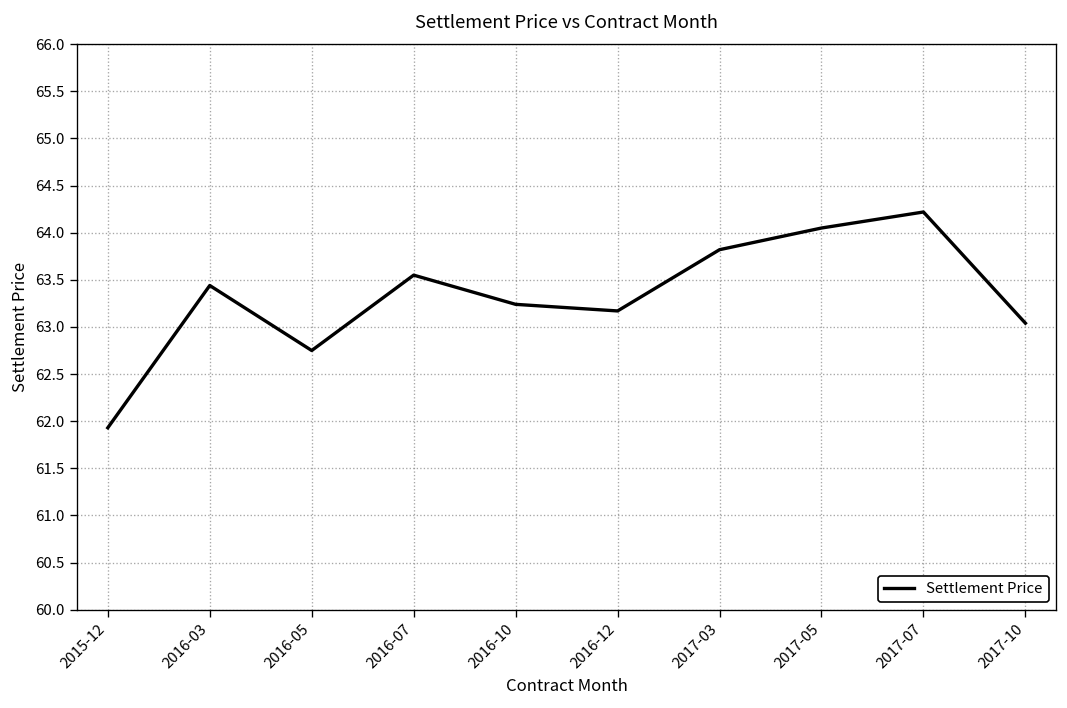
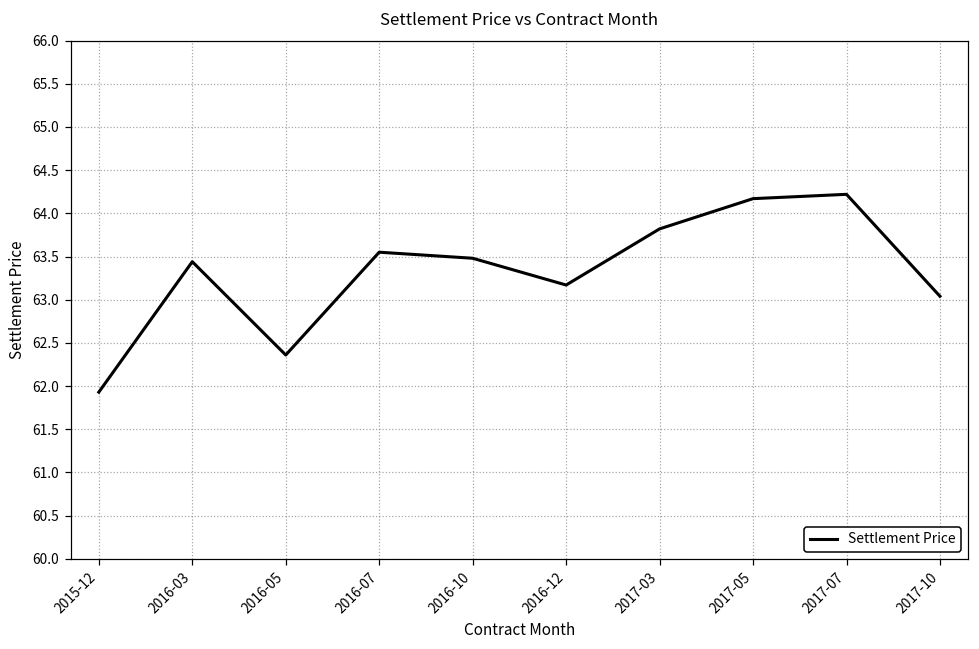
  {
    "2015-12": 61.9,
    "2016-03": 63.4,
-   "2016-05": 62.8,
+   "2016-05": 62.4,
    "2016-07": 63.6,
-   "2016-10": 63.2,
+   "2016-10": 63.5,
    "2016-12": 63.2,
    "2017-03": 63.8,
-   "2017-05": 64.1,
+   "2017-05": 64.2,
    "2017-07": 64.2,
    "2017-10": 63.0
  }
